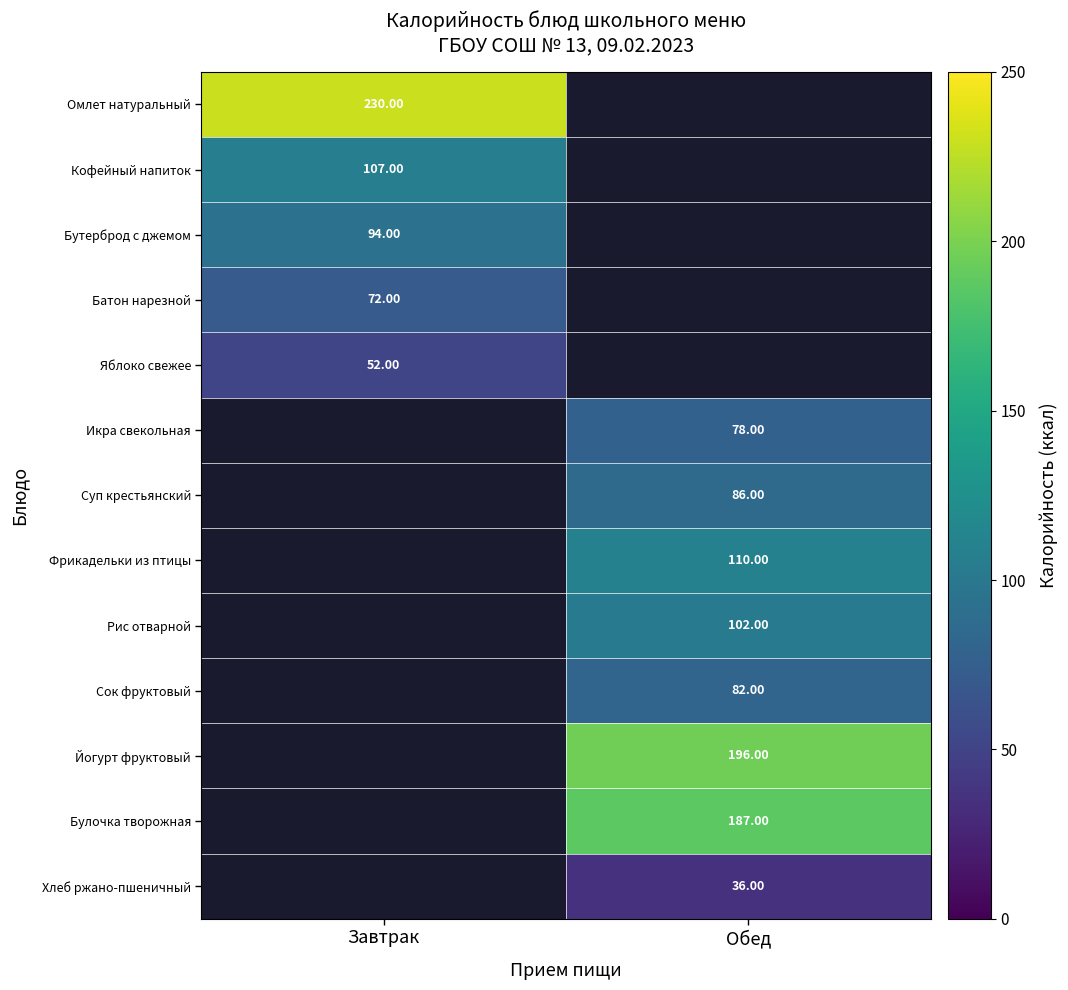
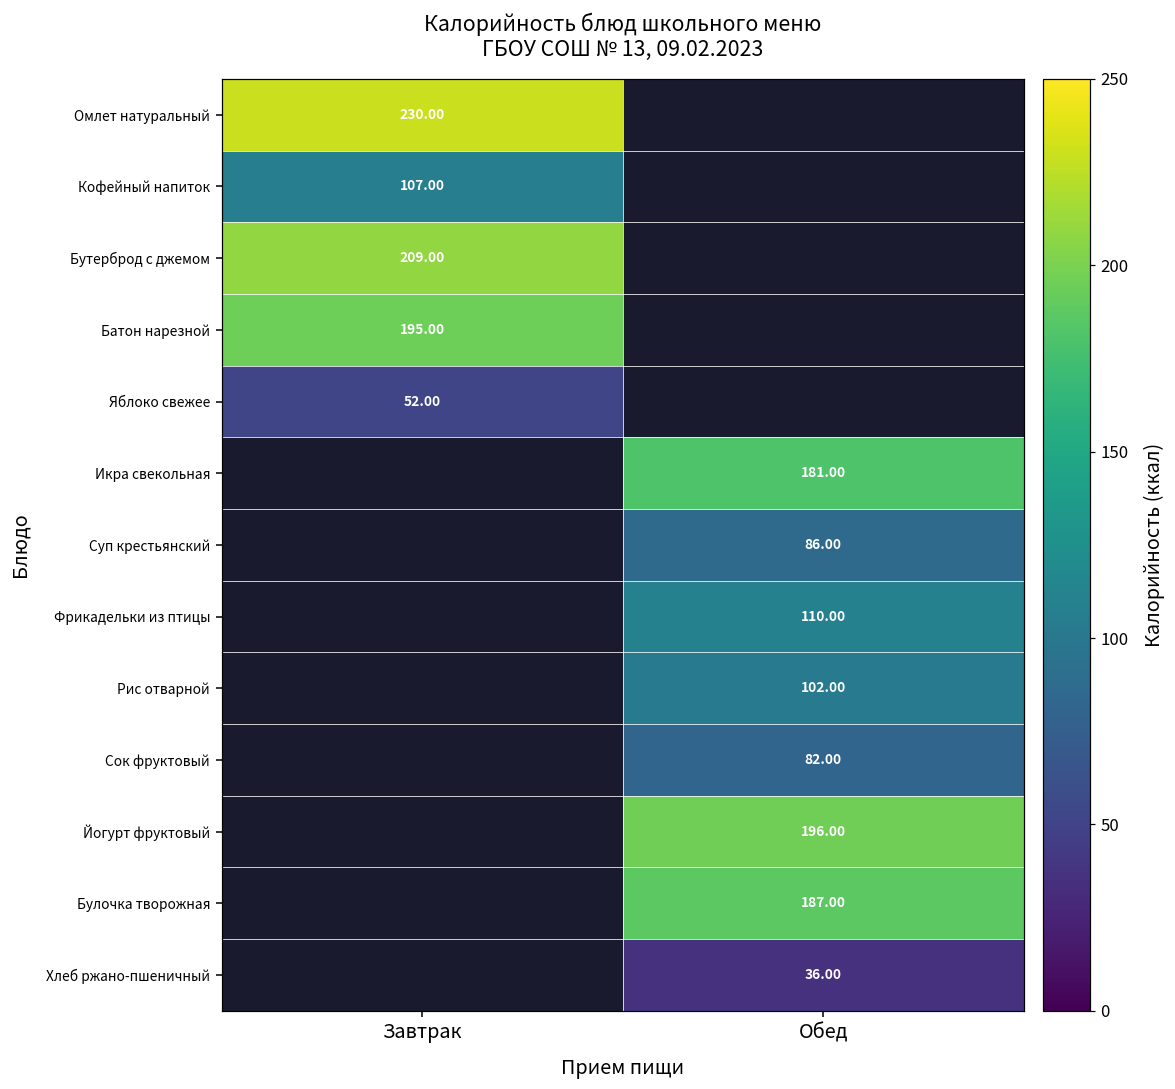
  {
    "Омлет натуральный": {
      "Завтрак": 230.00
    },
    "Кофейный напиток": {
      "Завтрак": 107.00
    },
    "Бутерброд с джемом": {
-     "Завтрак": 94.00
+     "Завтрак": 209.00
    },
    "Батон нарезной": {
-     "Завтрак": 72.00
+     "Завтрак": 195.00
    },
    "Яблоко свежее": {
      "Завтрак": 52.00
    },
    "Икра свекольная": {
-     "Обед": 78.00
+     "Обед": 181.00
    },
    "Суп крестьянский": {
      "Обед": 86.00
    },
    "Фрикадельки из птицы": {
      "Обед": 110.00
    },
    "Рис отварной": {
      "Обед": 102.00
    },
    "Сок фруктовый": {
      "Обед": 82.00
    },
    "Йогурт фруктовый": {
      "Обед": 196.00
    },
    "Булочка творожная": {
      "Обед": 187.00
    },
    "Хлеб ржано-пшеничный": {
      "Обед": 36.00
    }
  }
